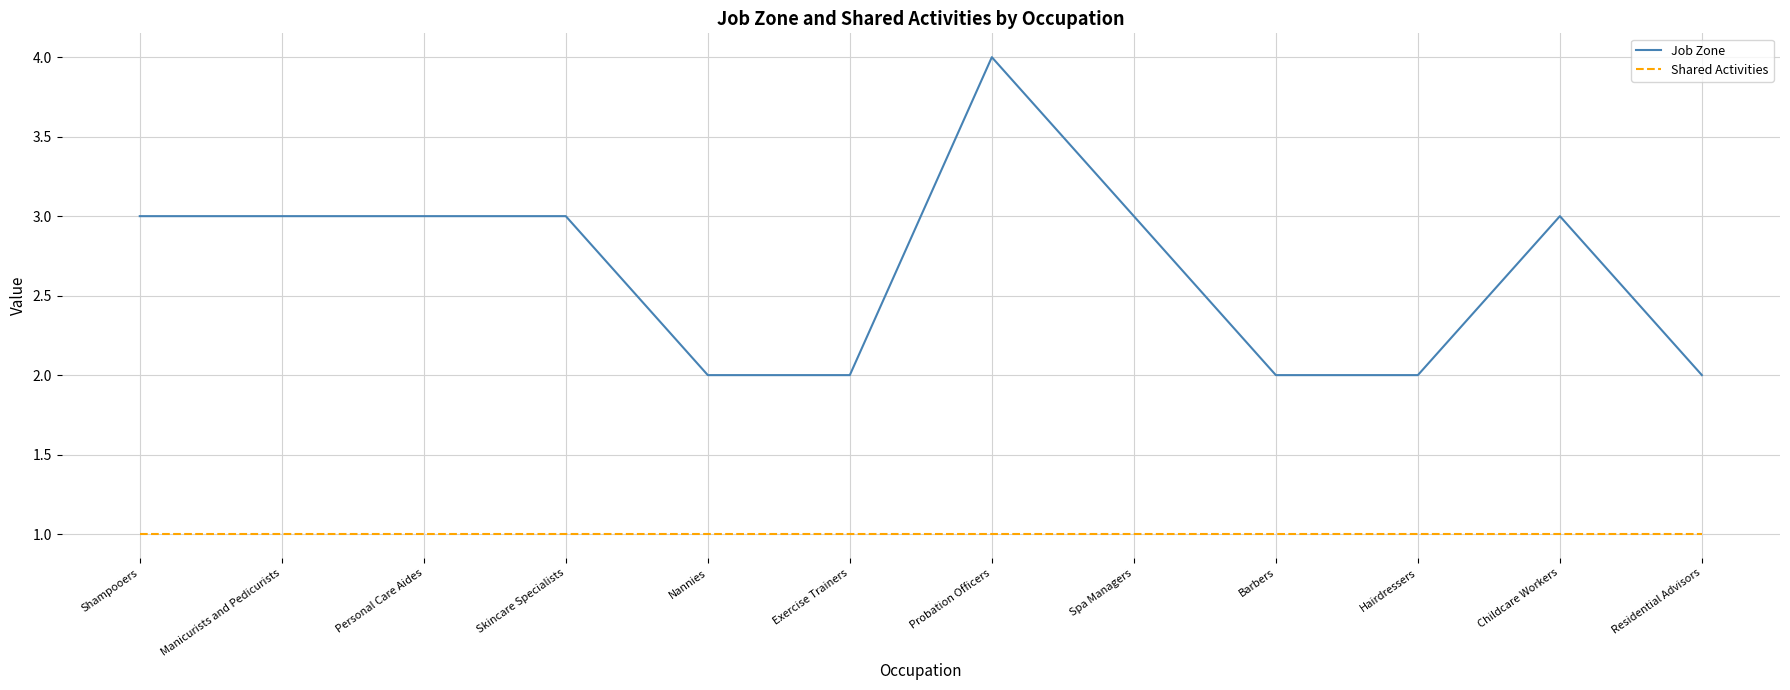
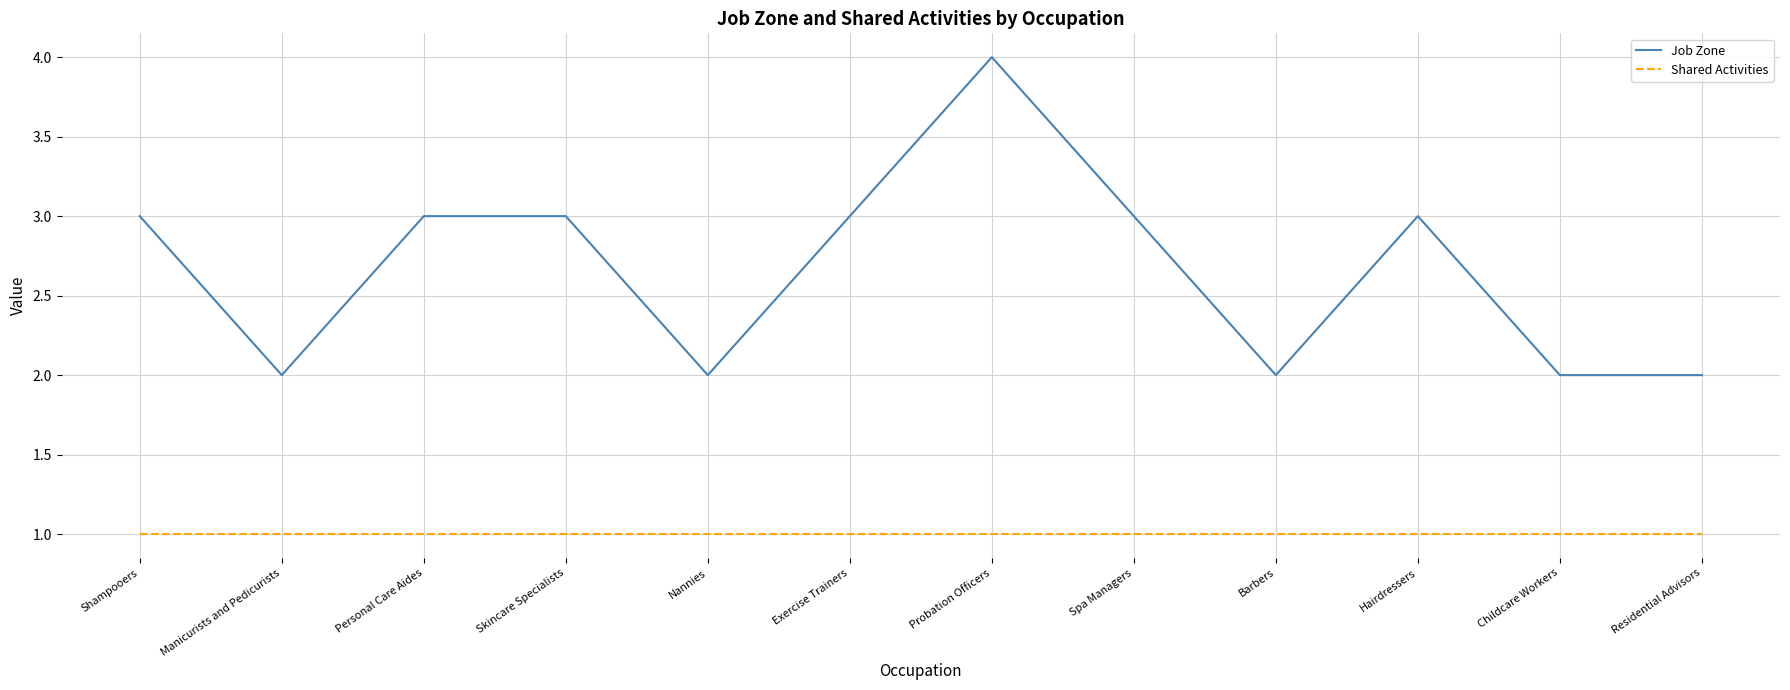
  {
    "Job Zone": {
      "Shampooers": 3,
-     "Manicurists and Pedicurists": 3,
+     "Manicurists and Pedicurists": 2,
      "Personal Care Aides": 3,
      "Skincare Specialists": 3,
      "Nannies": 2,
-     "Exercise Trainers": 2,
+     "Exercise Trainers": 3,
      "Probation Officers": 4,
      "Spa Managers": 3,
      "Barbers": 2,
-     "Hairdressers": 2,
-     "Childcare Workers": 3,
+     "Hairdressers": 3,
+     "Childcare Workers": 2,
      "Residential Advisors": 2
    },
    "Shared Activities": {
      "Shampooers": 1,
      "Manicurists and Pedicurists": 1,
      "Personal Care Aides": 1,
      "Skincare Specialists": 1,
      "Nannies": 1,
      "Exercise Trainers": 1,
      "Probation Officers": 1,
      "Spa Managers": 1,
      "Barbers": 1,
      "Hairdressers": 1,
      "Childcare Workers": 1,
      "Residential Advisors": 1
    }
  }
